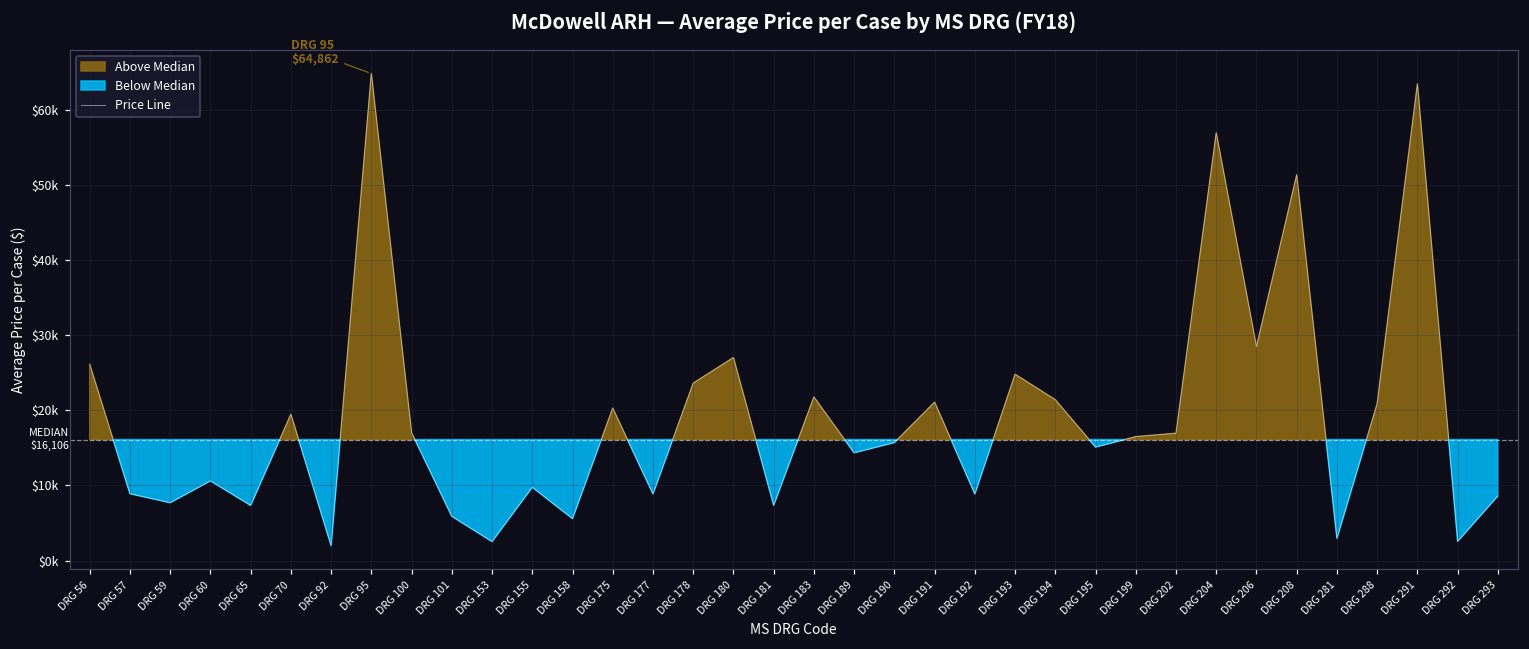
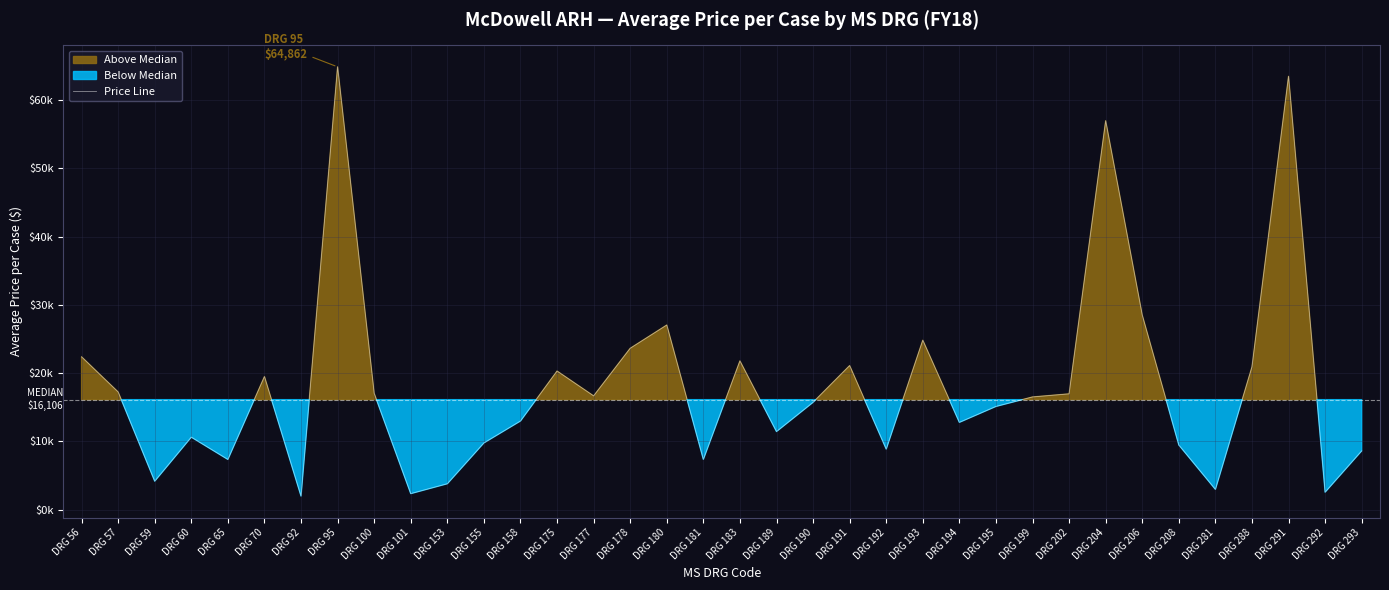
  {
-   "DRG 56": "$26000",
-   "DRG 57": "$9000",
-   "DRG 59": "$8000",
+   "DRG 56": "$22000",
+   "DRG 57": "$17000",
+   "DRG 59": "$4000",
    "DRG 60": "$11000",
    "DRG 65": "$7000",
    "DRG 70": "$19000",
    "DRG 92": "$2000",
    "DRG 100": "$17000",
-   "DRG 101": "$6000",
-   "DRG 153": "$3000",
+   "DRG 101": "$2000",
+   "DRG 153": "$4000",
    "DRG 155": "$10000",
-   "DRG 158": "$6000",
+   "DRG 158": "$13000",
    "DRG 175": "$20000",
-   "DRG 177": "$9000",
+   "DRG 177": "$17000",
    "DRG 178": "$24000",
    "DRG 180": "$27000",
    "DRG 181": "$7000",
    "DRG 183": "$22000",
-   "DRG 189": "$14000",
+   "DRG 189": "$11000",
    "DRG 190": "$16000",
    "DRG 191": "$21000",
    "DRG 192": "$9000",
    "DRG 193": "$25000",
-   "DRG 194": "$21000",
+   "DRG 194": "$13000",
    "DRG 195": "$15000",
    "DRG 199": "$16000",
    "DRG 202": "$17000",
    "DRG 204": "$57000",
    "DRG 206": "$28000",
-   "DRG 208": "$51000",
+   "DRG 208": "$9000",
    "DRG 281": "$3000",
    "DRG 288": "$21000",
    "DRG 291": "$63000",
    "DRG 292": "$3000",
    "DRG 293": "$9000"
  }
